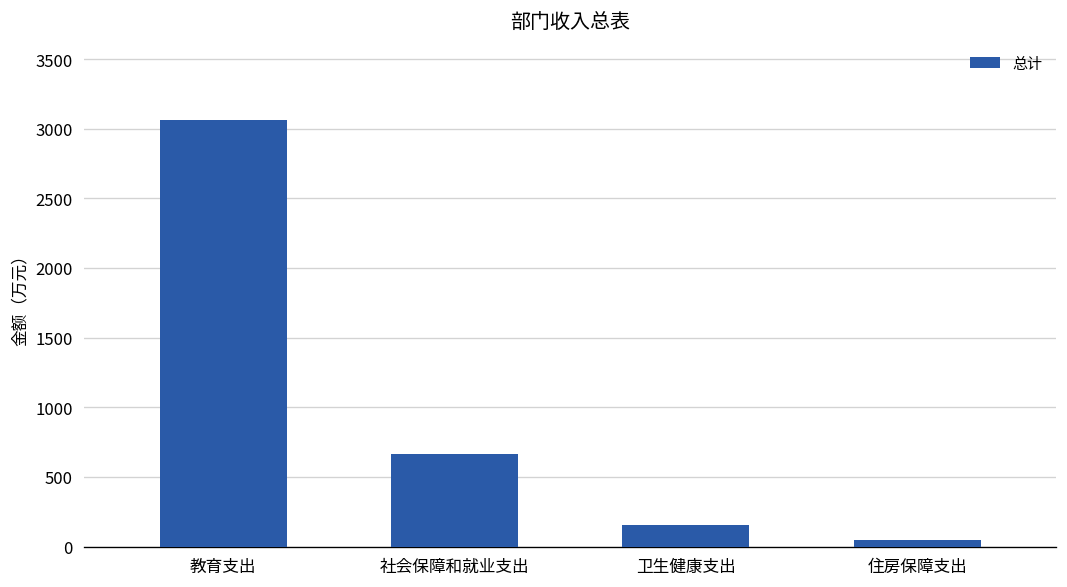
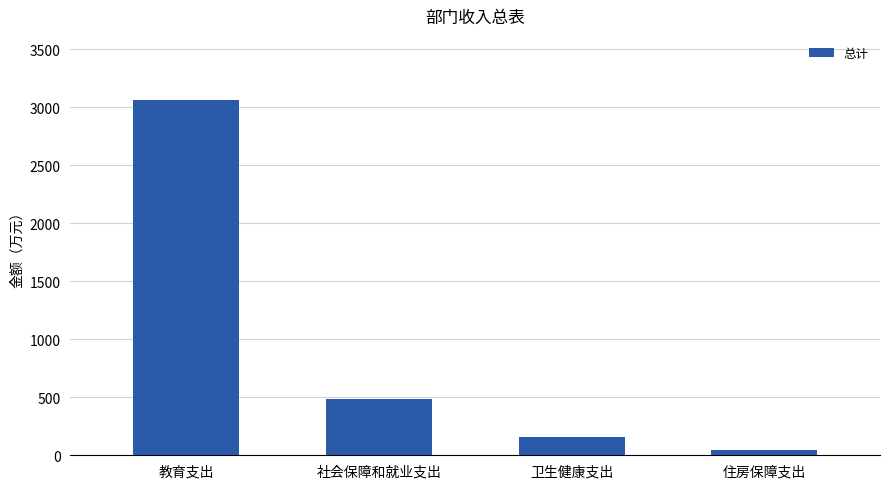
  {
    "教育支出": 3060,
-   "社会保障和就业支出": 670,
+   "社会保障和就业支出": 480,
    "卫生健康支出": 150,
    "住房保障支出": 50
  }
